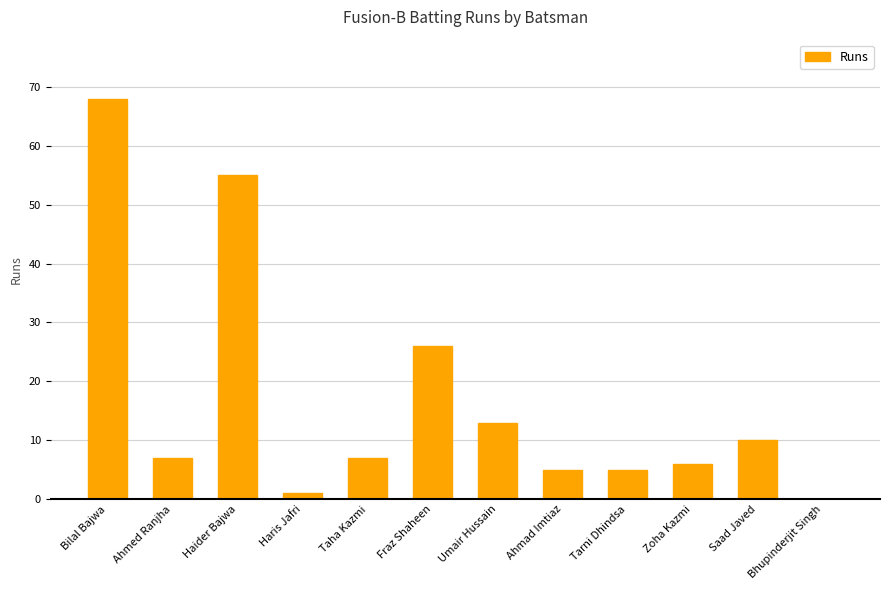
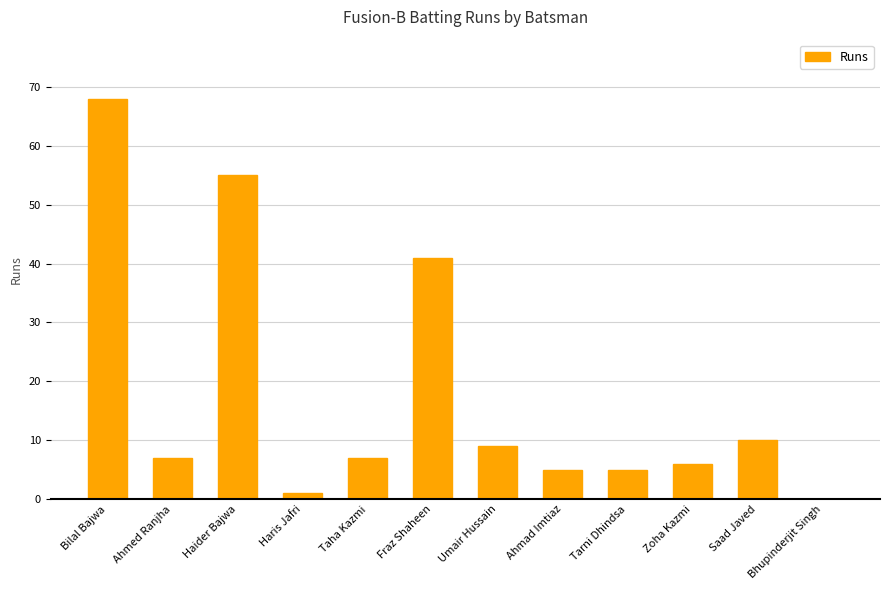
  {
    "Bilal Bajwa": 68,
    "Ahmed Ranjha": 7,
    "Haider Bajwa": 55,
    "Haris Jafri": 1,
    "Taha Kazmi": 7,
-   "Fraz Shaheen": 26,
-   "Umair Hussain": 13,
+   "Fraz Shaheen": 41,
+   "Umair Hussain": 9,
    "Ahmad Imtiaz": 5,
    "Tarni Dhindsa": 5,
    "Zoha Kazmi": 6,
    "Saad Javed": 10,
    "Bhupinderjit Singh": 0
  }
